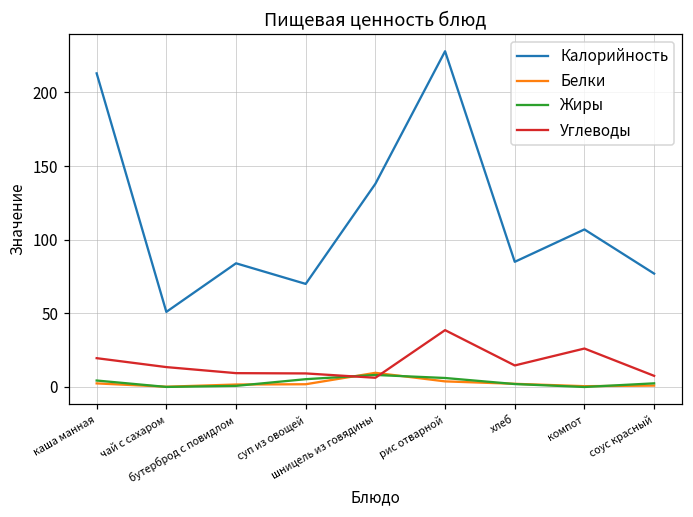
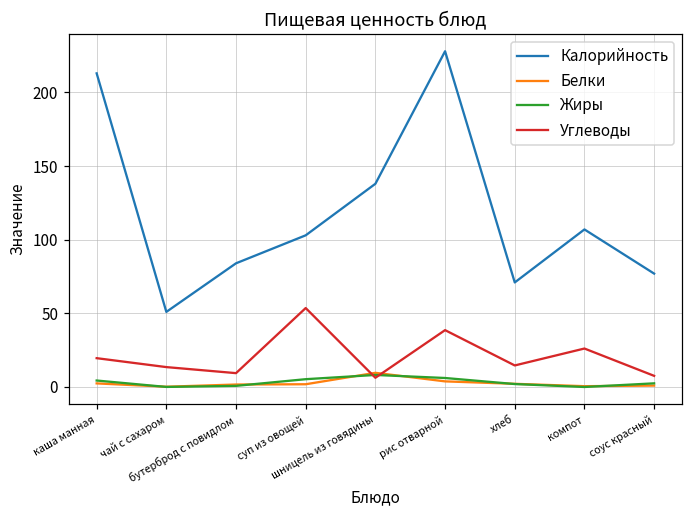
  {
    "Калорийность": {
      "каша манная": 213,
      "чай с сахаром": 51,
      "бутерброд с повидлом": 84,
-     "суп из овощей": 70,
+     "суп из овощей": 103,
      "шницель из говядины": 138,
      "рис отварной": 228,
-     "хлеб": 85,
+     "хлеб": 71,
      "компот": 107,
      "соус красный": 77
    },
    "Белки": {
      "каша манная": 2,
      "суп из овощей": 2,
      "рис отварной": 4
    },
    "Жиры": {
      "каша манная": 4,
      "суп из овощей": 5,
      "рис отварной": 6
    },
    "Углеводы": {
      "каша манная": 20,
      "чай с сахаром": 14,
      "бутерброд с повидлом": 9,
-     "суп из овощей": 9,
+     "суп из овощей": 54,
      "рис отварной": 39,
      "хлеб": 15,
      "компот": 26,
      "соус красный": 8
    }
  }
